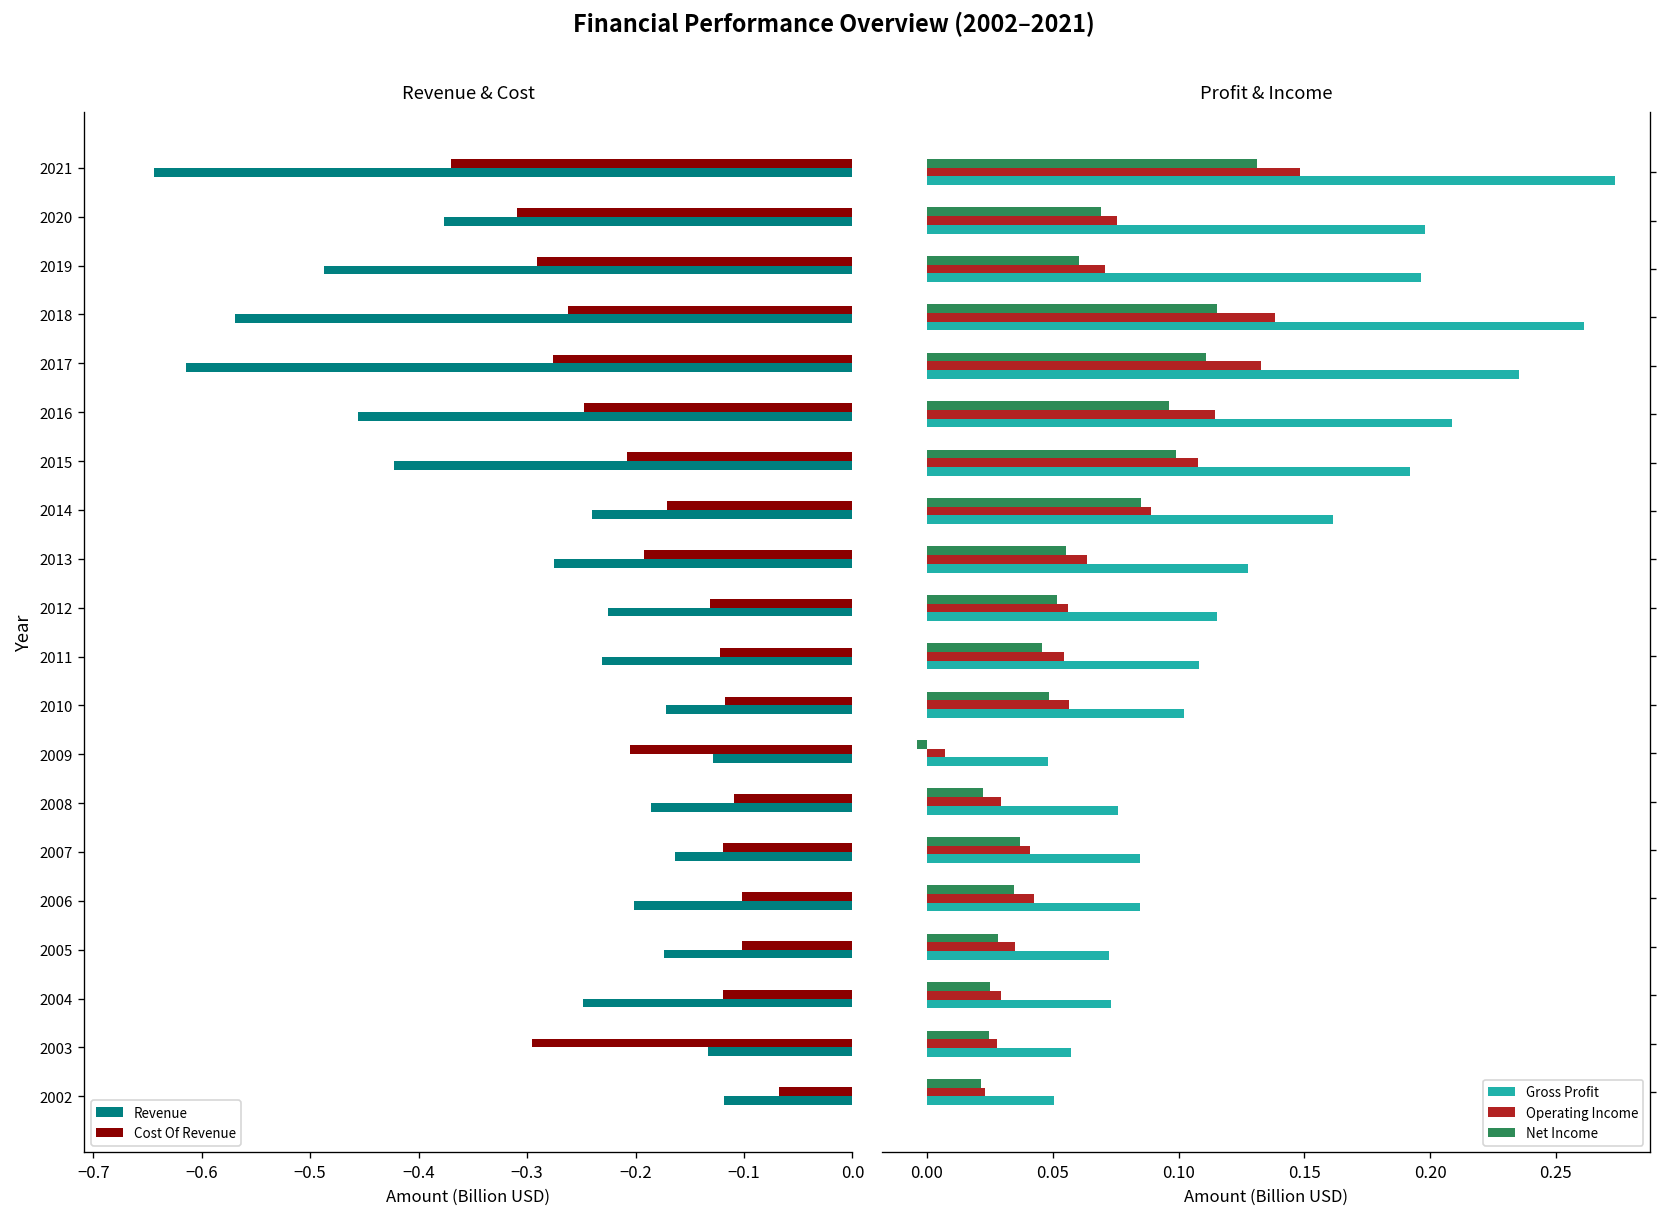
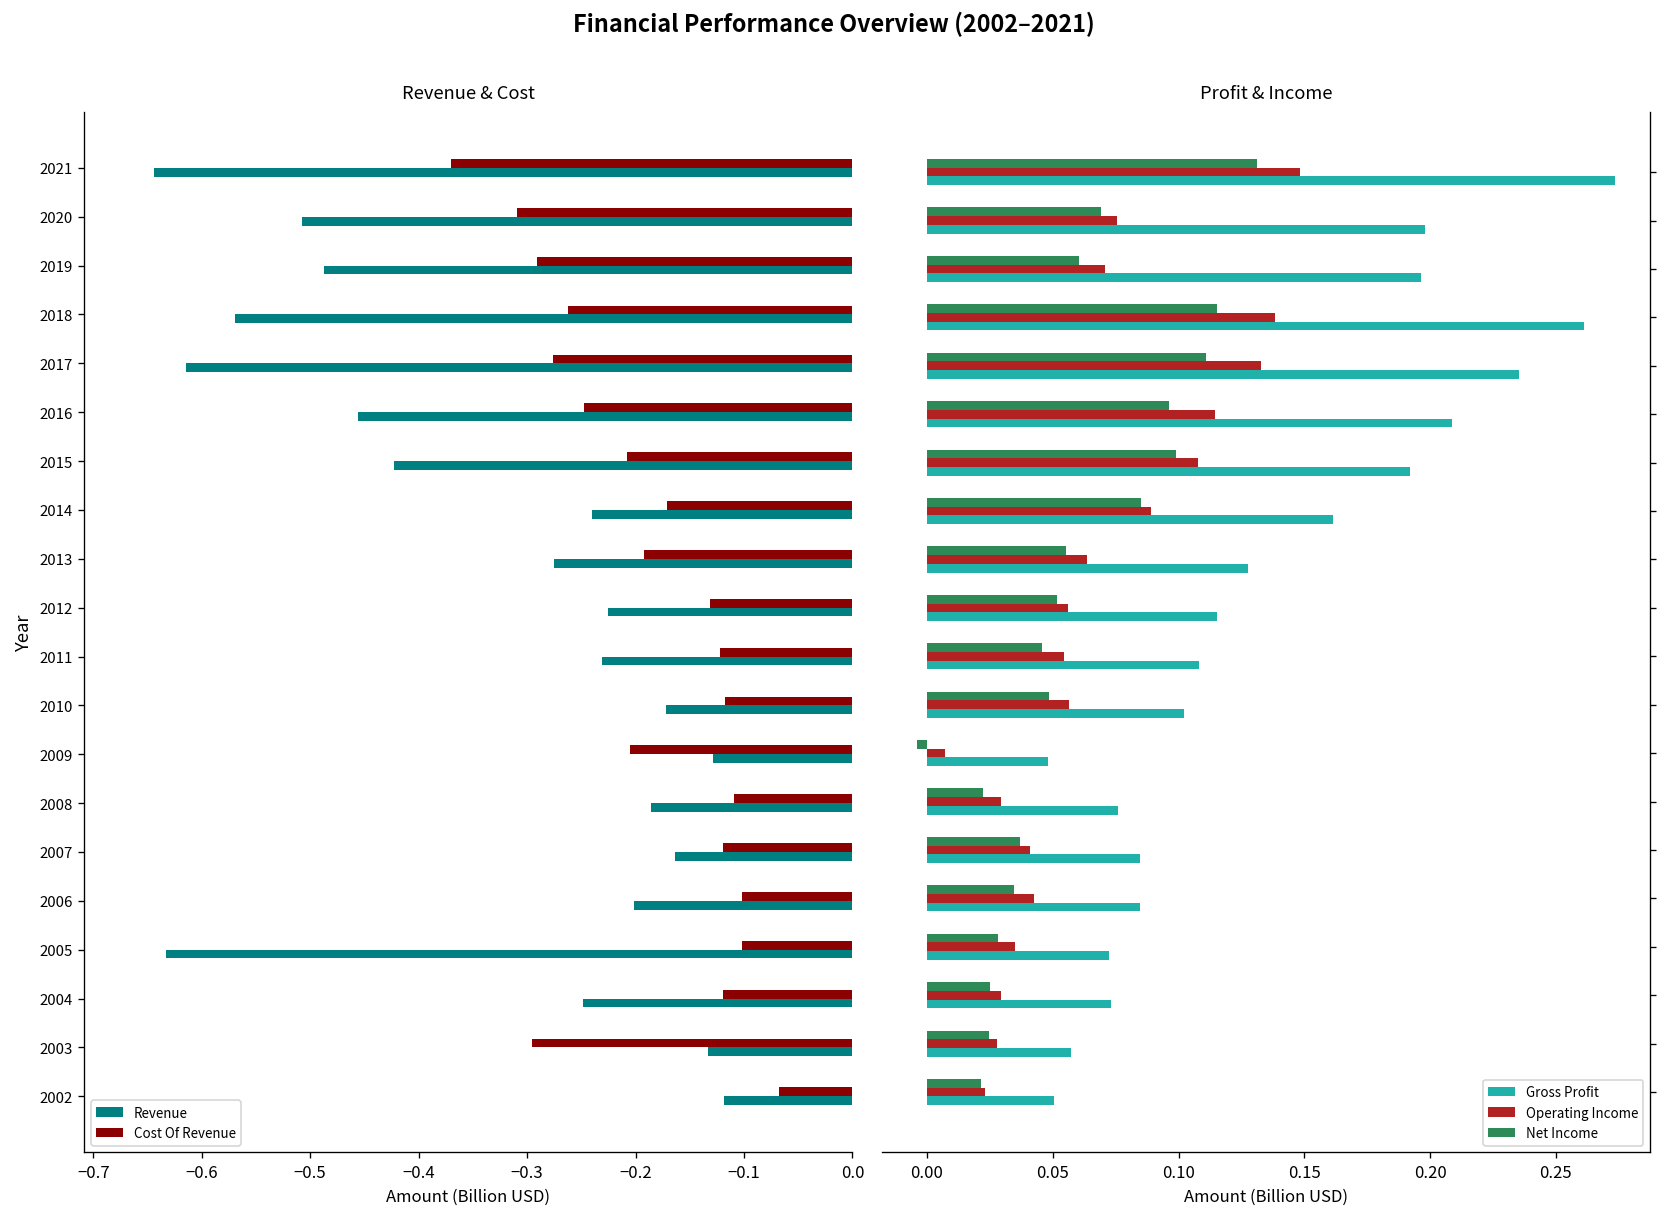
  {
    "Revenue & Cost": {
      "Revenue": {
        "2021": -0.64,
-       "2020": -0.38,
+       "2020": -0.51,
        "2019": -0.49,
        "2018": -0.57,
        "2017": -0.61,
        "2016": -0.46,
        "2015": -0.42,
        "2014": -0.24,
        "2013": -0.28,
        "2012": -0.23,
        "2011": -0.23,
        "2010": -0.17,
        "2009": -0.13,
        "2008": -0.19,
        "2007": -0.16,
        "2006": -0.20,
-       "2005": -0.17,
+       "2005": -0.63,
        "2004": -0.25,
        "2003": -0.13,
        "2002": -0.12
      },
      "Cost Of Revenue": {
        "2021": -0.37,
        "2020": -0.31,
        "2019": -0.29,
        "2018": -0.26,
        "2017": -0.28,
        "2016": -0.25,
        "2015": -0.21,
        "2014": -0.17,
        "2013": -0.19,
        "2012": -0.13,
        "2011": -0.12,
        "2010": -0.12,
        "2009": -0.20,
        "2008": -0.11,
        "2007": -0.12,
        "2006": -0.10,
        "2005": -0.10,
        "2004": -0.12,
        "2003": -0.30,
        "2002": -0.07
      }
    }
  }
